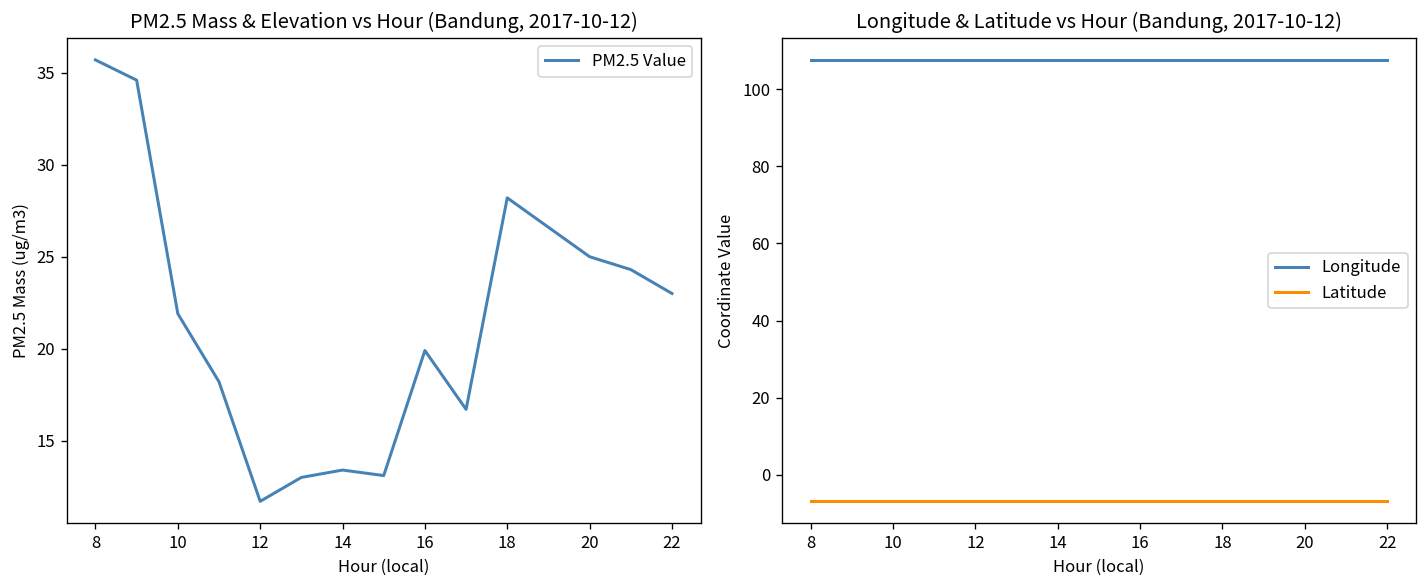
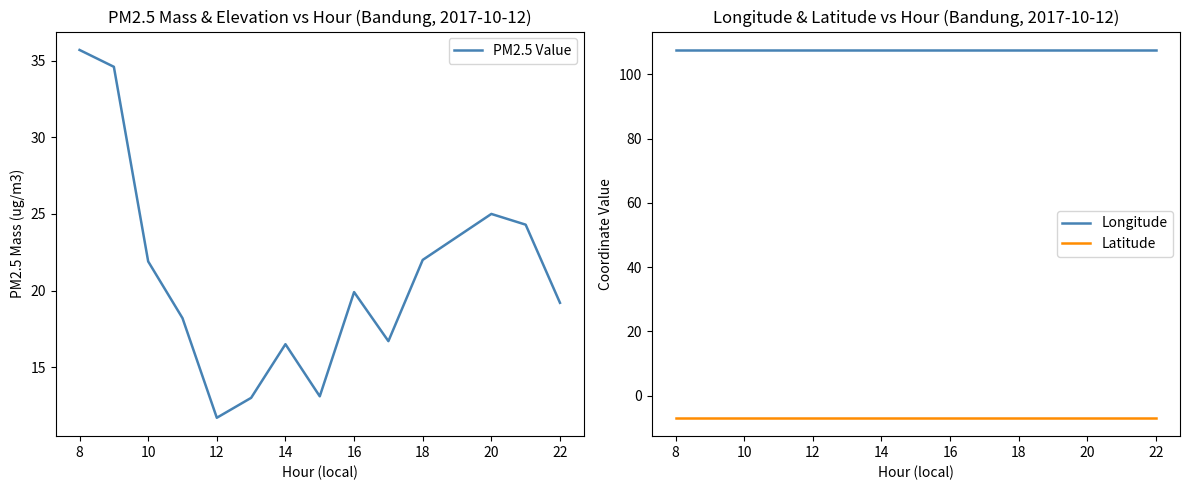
  {
    "PM2.5 Mass & Elevation vs Hour (Bandung, 2017-10-12)": {
      "8": 35.7,
      "10": 21.9,
      "12": 11.7,
-     "14": 13.4,
+     "14": 16.5,
      "16": 19.9,
-     "18": 28.2,
+     "18": 22.0,
      "20": 25.0,
-     "22": 23.0
+     "22": 19.2
    },
    "Longitude & Latitude vs Hour (Bandung, 2017-10-12)": {
      "Longitude": {
        "8": 108,
        "10": 108,
        "12": 108,
        "14": 108,
        "16": 108,
        "18": 108,
        "20": 108,
        "22": 108
      },
      "Latitude": {
        "8": -7,
        "10": -7,
        "12": -7,
        "14": -7,
        "16": -7,
        "18": -7,
        "20": -7,
        "22": -7
      }
    }
  }
